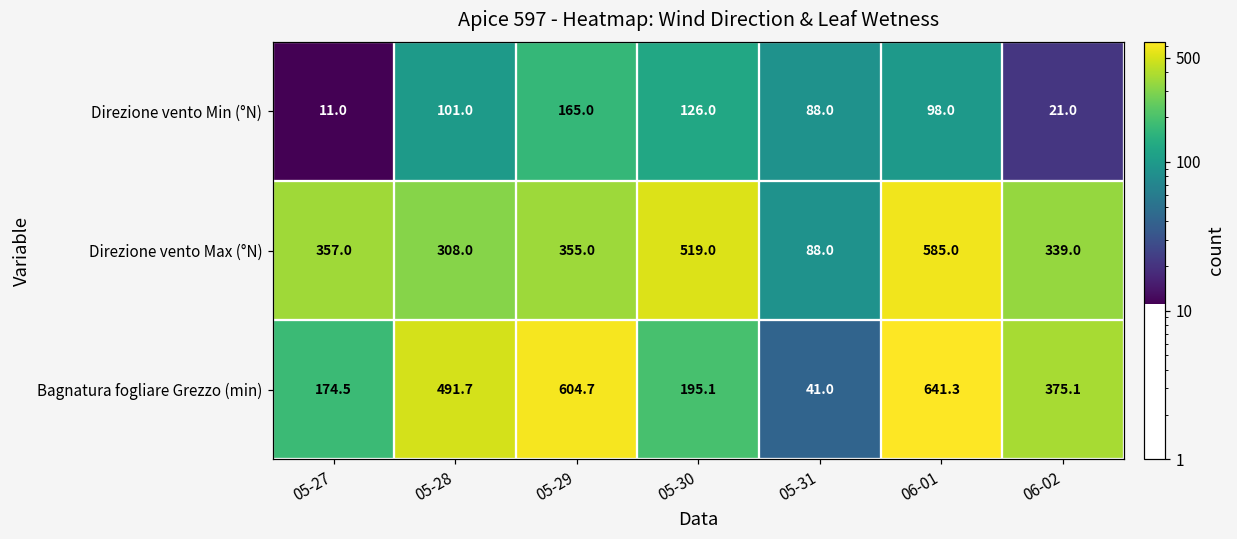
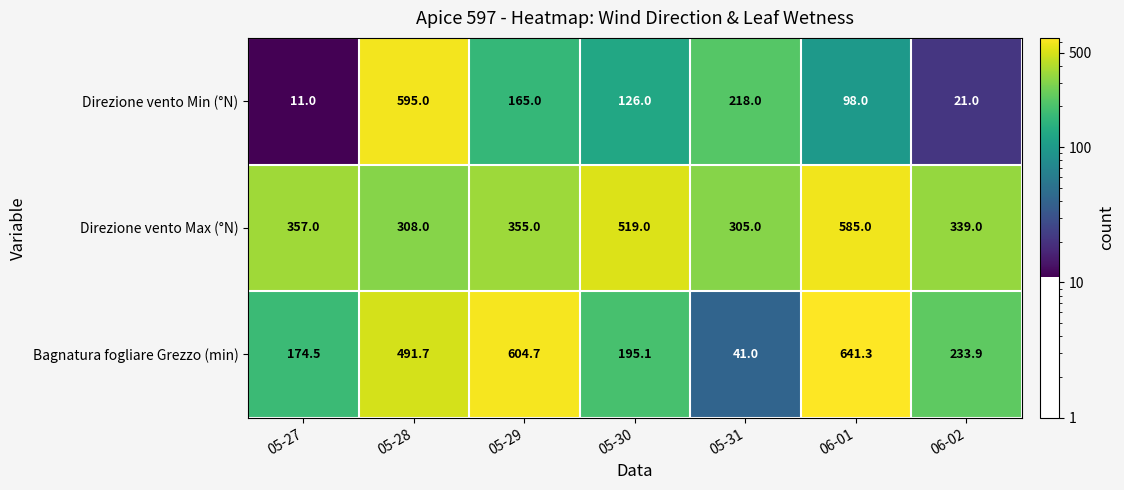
  {
    "Direzione vento Min (°N)": {
      "05-27": 11.0,
-     "05-28": 101.0,
+     "05-28": 595.0,
      "05-29": 165.0,
      "05-30": 126.0,
-     "05-31": 88.0,
+     "05-31": 218.0,
      "06-01": 98.0,
      "06-02": 21.0
    },
    "Direzione vento Max (°N)": {
      "05-27": 357.0,
      "05-28": 308.0,
      "05-29": 355.0,
      "05-30": 519.0,
-     "05-31": 88.0,
+     "05-31": 305.0,
      "06-01": 585.0,
      "06-02": 339.0
    },
    "Bagnatura fogliare Grezzo (min)": {
      "05-27": 174.5,
      "05-28": 491.7,
      "05-29": 604.7,
      "05-30": 195.1,
      "05-31": 41.0,
      "06-01": 641.3,
-     "06-02": 375.1
+     "06-02": 233.9
    }
  }
